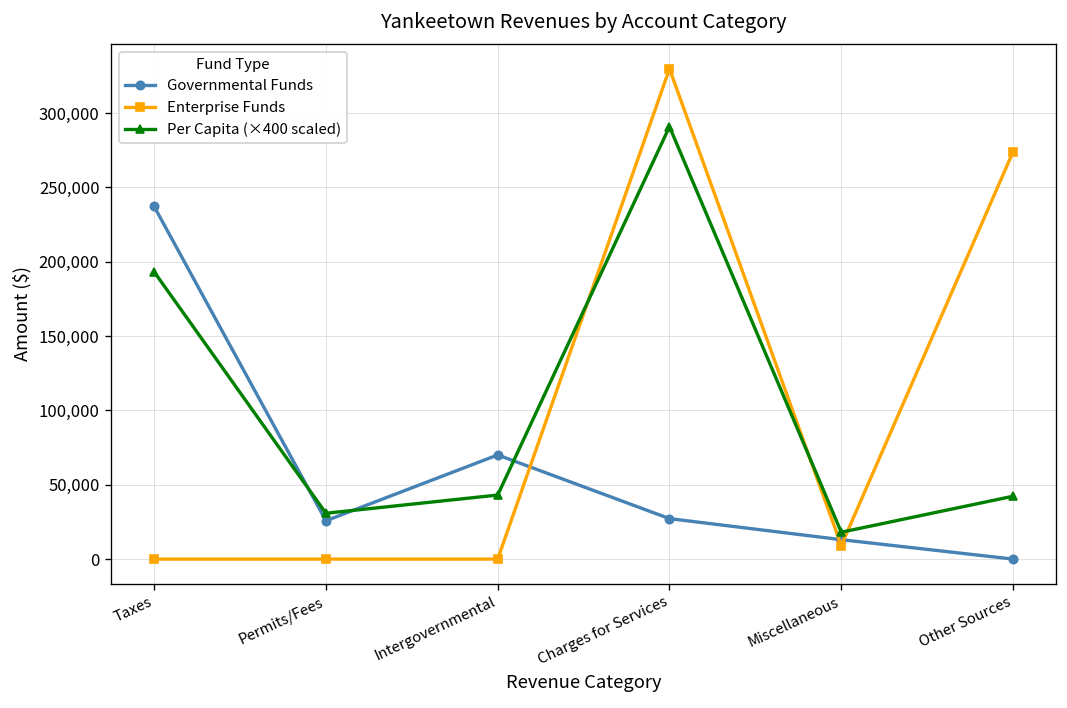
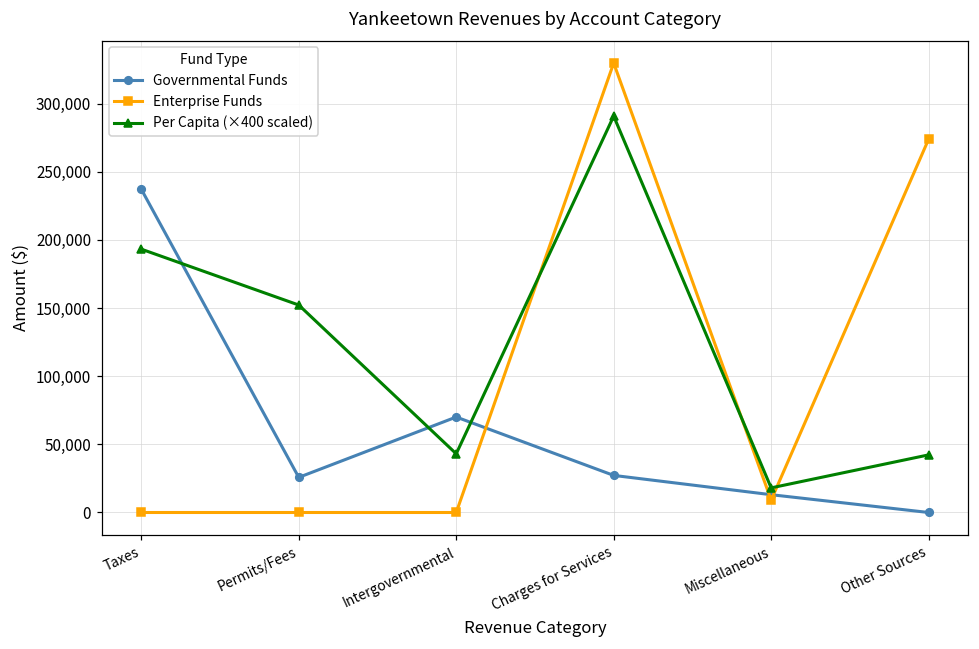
  {
    "Governmental Funds": {
      "Taxes": "237,000",
      "Permits/Fees": "26,000",
      "Intergovernmental": "70,000",
      "Charges for Services": "27,000",
      "Miscellaneous": "13,000",
      "Other Sources": "0"
    },
    "Enterprise Funds": {
      "Taxes": "0",
      "Permits/Fees": "0",
      "Intergovernmental": "0",
      "Charges for Services": "330,000",
      "Miscellaneous": "9,000",
      "Other Sources": "274,000"
    },
    "Per Capita (×400 scaled)": {
      "Taxes": "193,000",
-     "Permits/Fees": "31,000",
+     "Permits/Fees": "152,000",
      "Intergovernmental": "43,000",
      "Charges for Services": "291,000",
      "Miscellaneous": "18,000",
      "Other Sources": "42,000"
    }
  }
